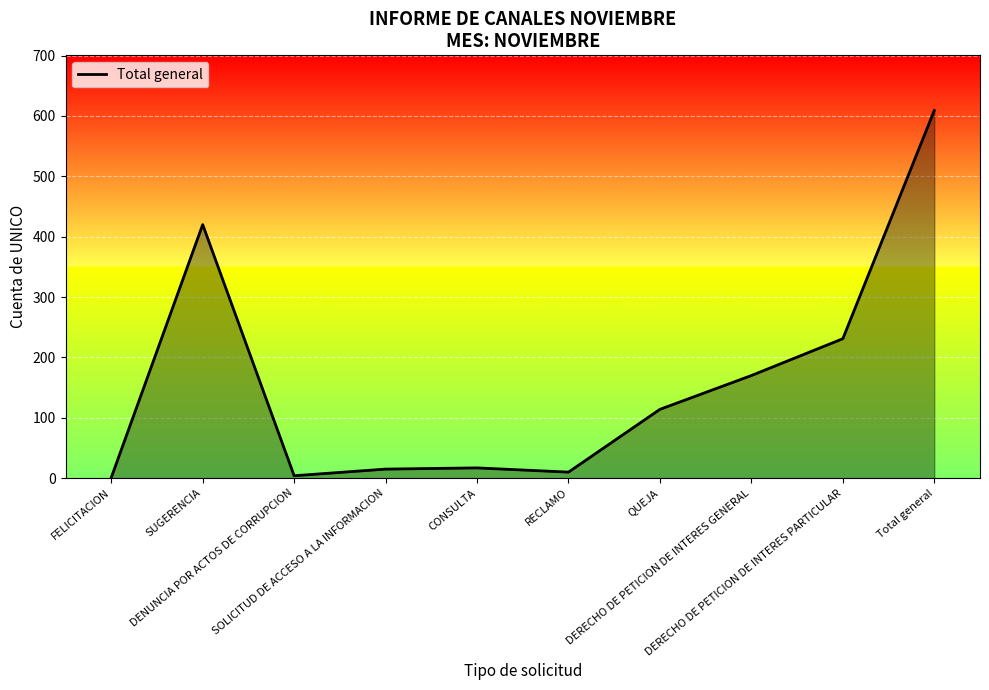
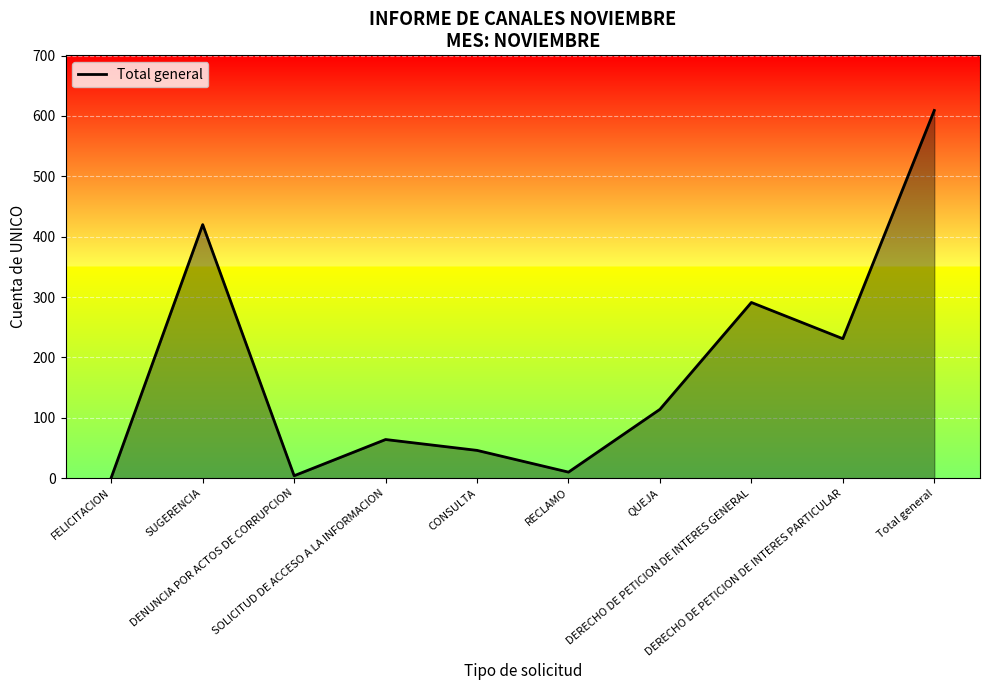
  {
    "FELICITACION": 0,
    "SUGERENCIA": 420,
    "DENUNCIA POR ACTOS DE CORRUPCION": 0,
-   "SOLICITUD DE ACCESO A LA INFORMACION": 20,
-   "CONSULTA": 20,
+   "SOLICITUD DE ACCESO A LA INFORMACION": 60,
+   "CONSULTA": 50,
    "RECLAMO": 10,
    "QUEJA": 110,
-   "DERECHO DE PETICION DE INTERES GENERAL": 170,
+   "DERECHO DE PETICION DE INTERES GENERAL": 290,
    "DERECHO DE PETICION DE INTERES PARTICULAR": 230,
    "Total general": 610
  }
